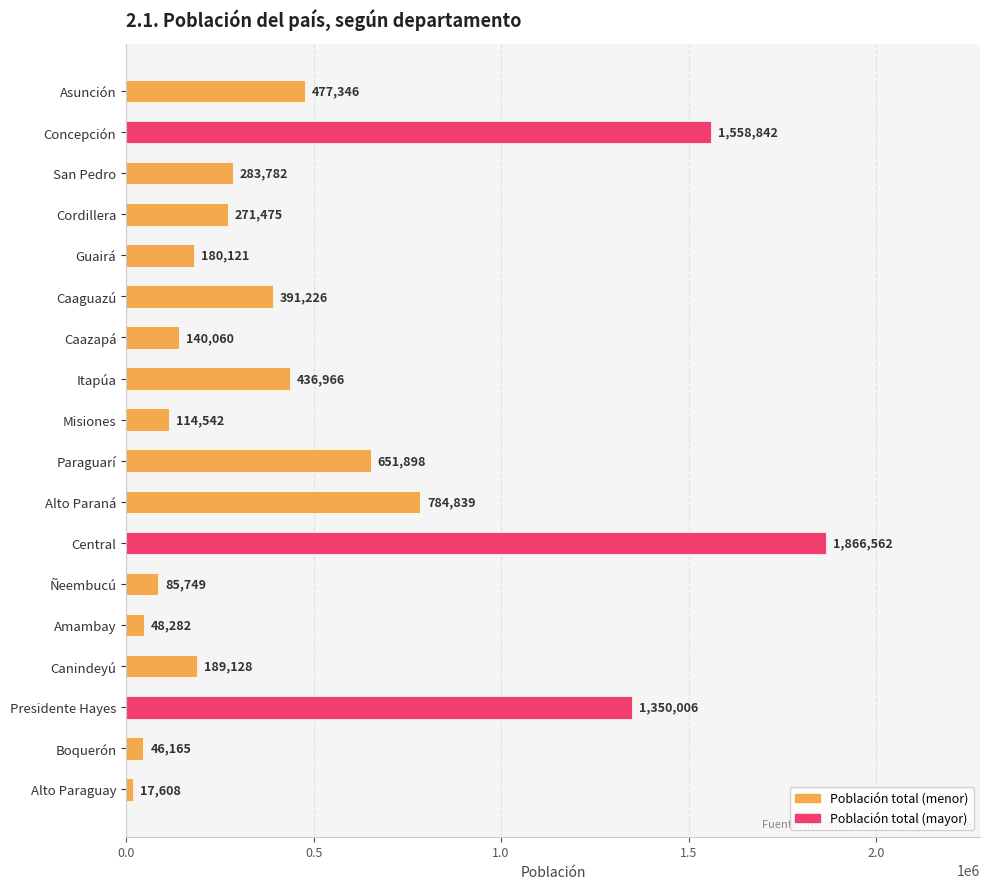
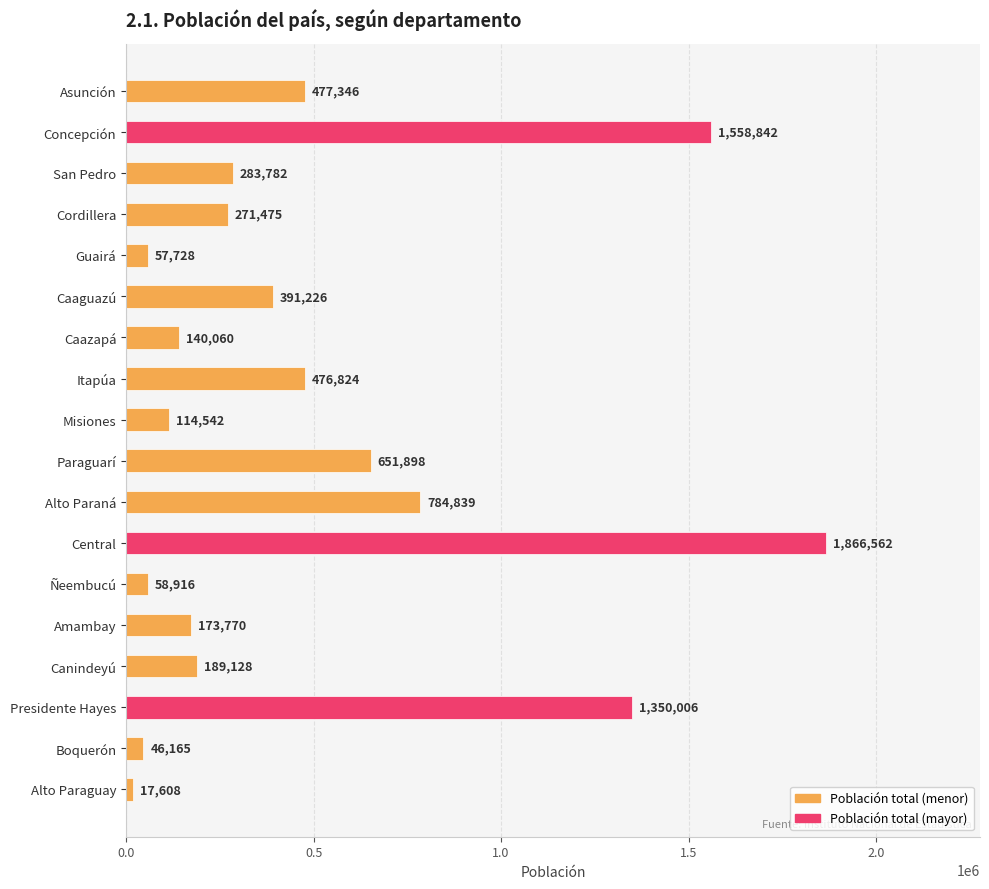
  {
    "Asunción": "477,346",
    "Concepción": "1,558,842",
    "San Pedro": "283,782",
    "Cordillera": "271,475",
-   "Guairá": "180,121",
+   "Guairá": "57,728",
    "Caaguazú": "391,226",
    "Caazapá": "140,060",
-   "Itapúa": "436,966",
+   "Itapúa": "476,824",
    "Misiones": "114,542",
    "Paraguarí": "651,898",
    "Alto Paraná": "784,839",
    "Central": "1,866,562",
-   "Ñeembucú": "85,749",
-   "Amambay": "48,282",
+   "Ñeembucú": "58,916",
+   "Amambay": "173,770",
    "Canindeyú": "189,128",
    "Presidente Hayes": "1,350,006",
    "Boquerón": "46,165",
    "Alto Paraguay": "17,608"
  }
